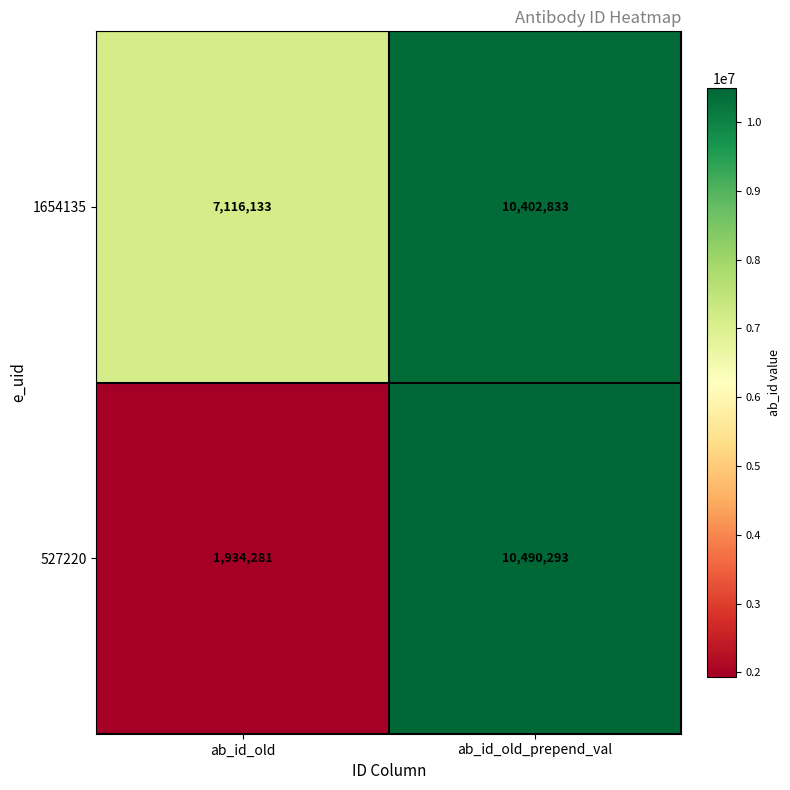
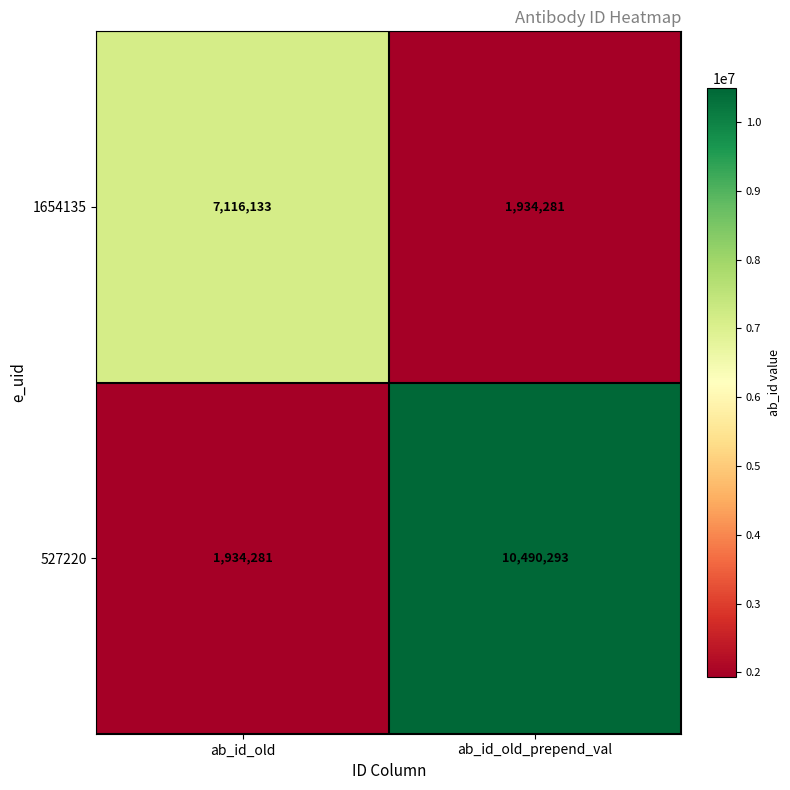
  {
    "1654135": {
      "ab_id_old": "7,116,133",
-     "ab_id_old_prepend_val": "10,402,833"
+     "ab_id_old_prepend_val": "1,934,281"
    },
    "527220": {
      "ab_id_old": "1,934,281",
      "ab_id_old_prepend_val": "10,490,293"
    }
  }
